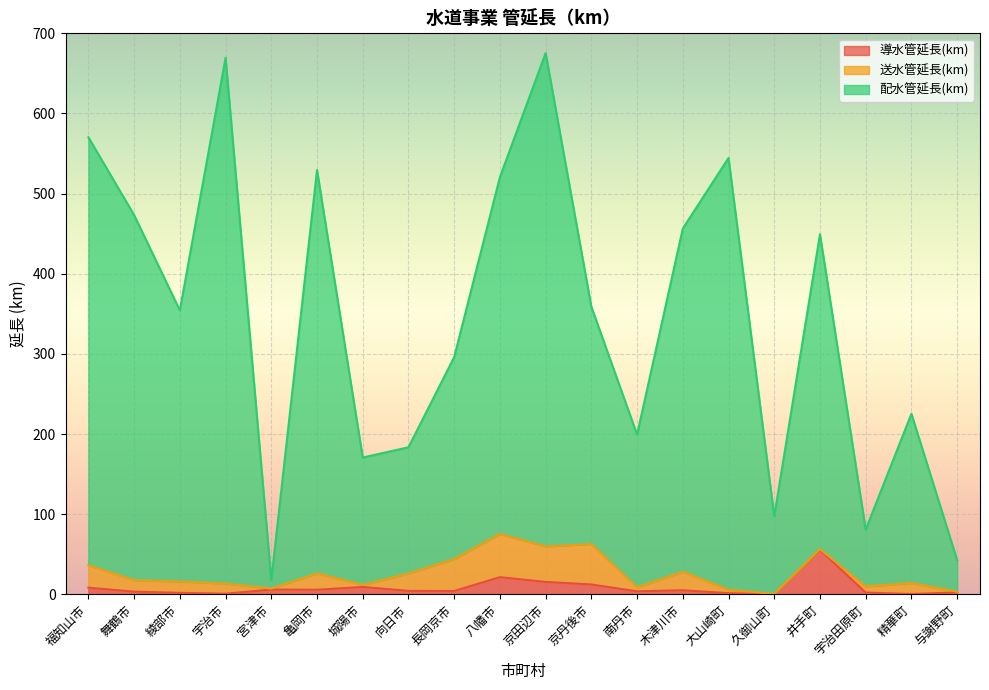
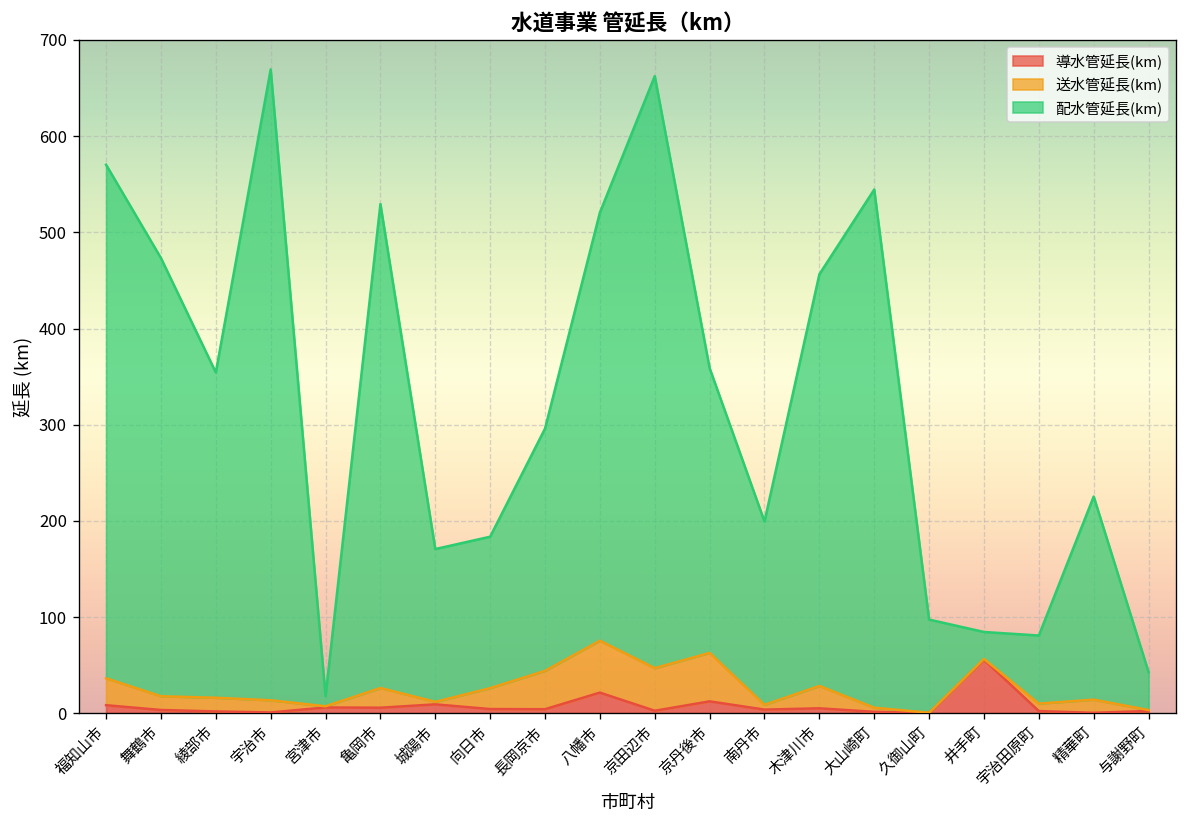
  {
    "導水管延長(km)": {
      "福知山市": 10,
      "舞鶴市": 0,
      "綾部市": 0,
      "宇治市": 0,
      "亀岡市": 10,
      "向日市": 0,
      "長岡京市": 0,
      "八幡市": 20,
-     "京田辺市": 20,
+     "京田辺市": 0,
      "京丹後市": 10,
      "南丹市": 0,
      "木津川市": 10,
      "大山崎町": 0,
      "宇治田原町": 0,
      "精華町": 0
    },
    "送水管延長(km)": {
      "福知山市": 30,
      "舞鶴市": 10,
      "綾部市": 10,
      "宇治市": 10,
      "亀岡市": 20,
      "向日市": 20,
      "長岡京市": 40,
      "八幡市": 50,
      "京田辺市": 40,
      "京丹後市": 50,
      "南丹市": 0,
      "木津川市": 20,
      "大山崎町": 0,
      "宇治田原町": 10,
      "精華町": 10
    },
    "配水管延長(km)": {
      "福知山市": 530,
      "舞鶴市": 460,
      "綾部市": 340,
      "宇治市": 660,
      "宮津市": 10,
      "亀岡市": 500,
      "城陽市": 160,
      "向日市": 160,
      "長岡京市": 250,
      "八幡市": 450,
      "京田辺市": 620,
      "京丹後市": 300,
      "南丹市": 190,
      "木津川市": 430,
      "大山崎町": 540,
      "久御山町": 100,
-     "井手町": 390,
+     "井手町": 30,
      "宇治田原町": 70,
      "精華町": 210,
      "与謝野町": 40
    }
  }
